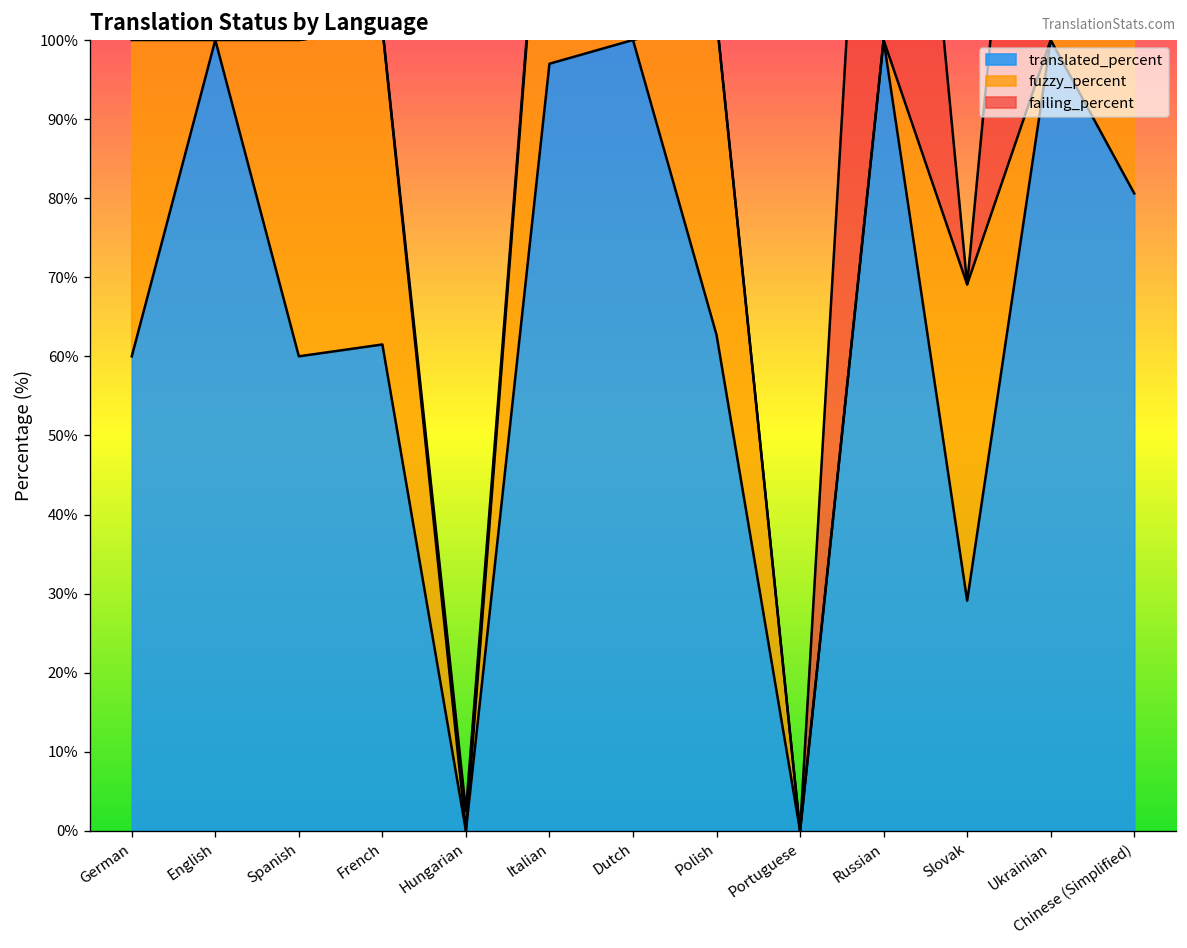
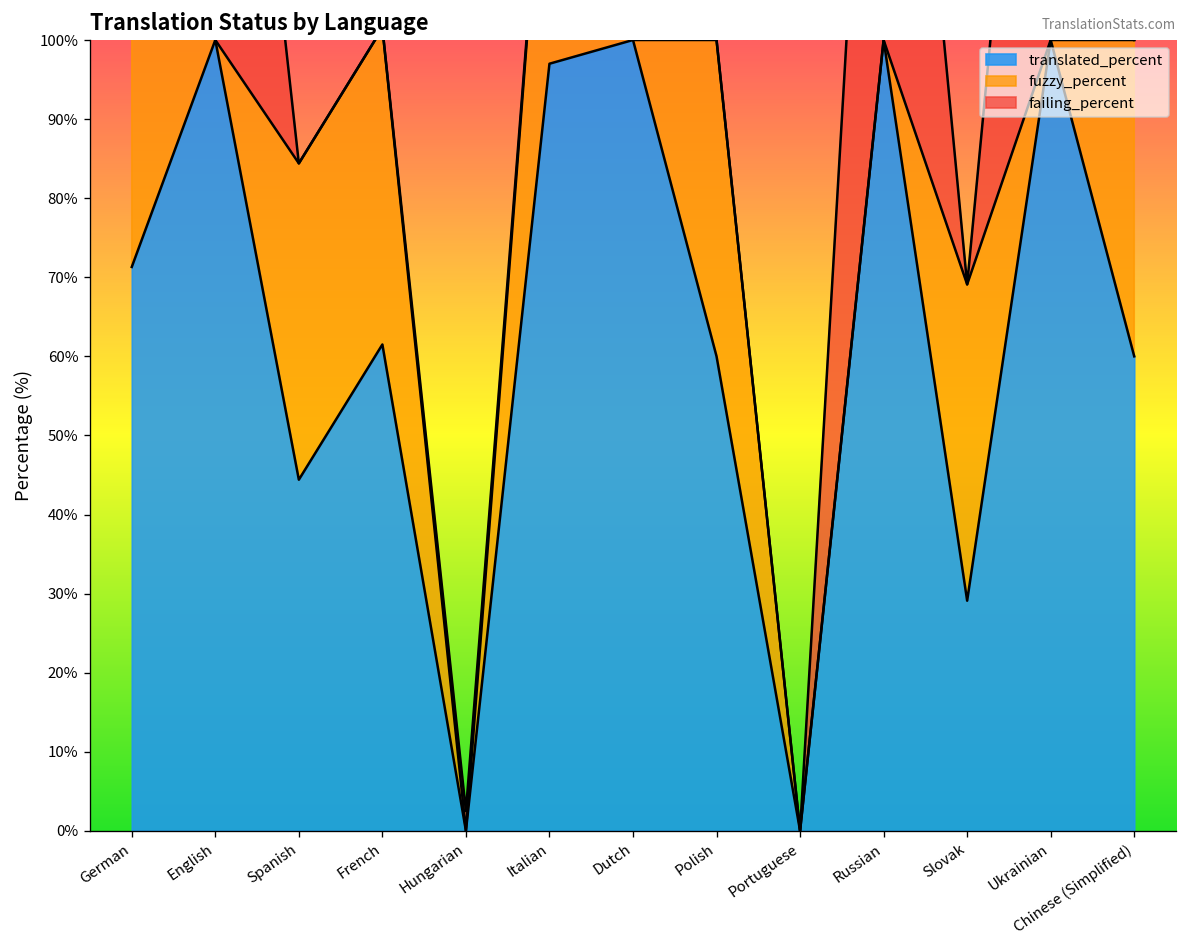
  {
    "translated_percent": {
-     "German": "60%",
-     "Spanish": "60%",
+     "German": "71%",
+     "Spanish": "44%",
      "French": "62%",
      "Italian": "97%",
-     "Polish": "63%",
+     "Polish": "60%",
      "Slovak": "29%",
-     "Chinese (Simplified)": "81%"
+     "Chinese (Simplified)": "60%"
    },
    "failing_percent": {
      "Hungarian": "3%"
    }
  }
